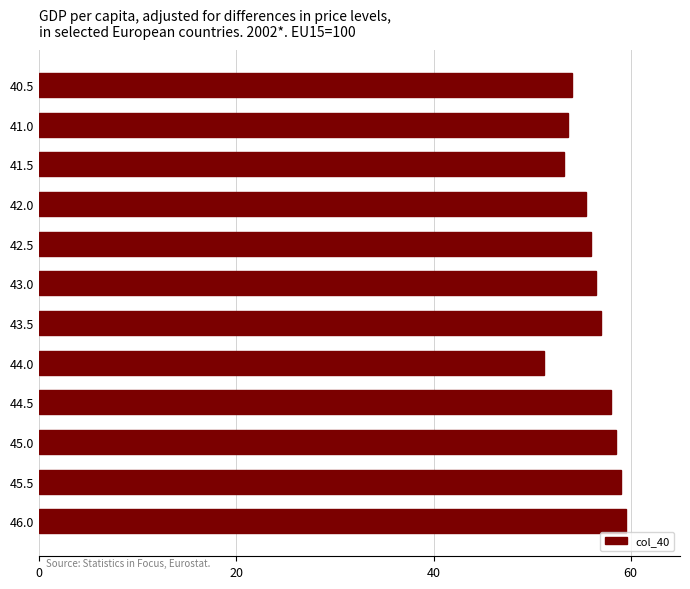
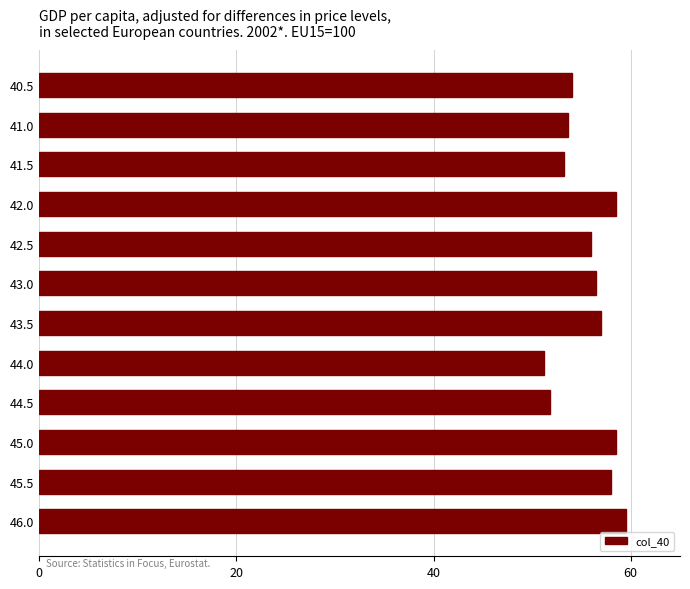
  {
    "40.5": 54,
    "41.0": 54,
    "41.5": 53,
-   "42.0": 56,
+   "42.0": 59,
    "42.5": 56,
    "43.0": 57,
    "43.5": 57,
    "44.0": 51,
-   "44.5": 58,
+   "44.5": 52,
    "45.0": 59,
-   "45.5": 59,
+   "45.5": 58,
    "46.0": 60
  }
